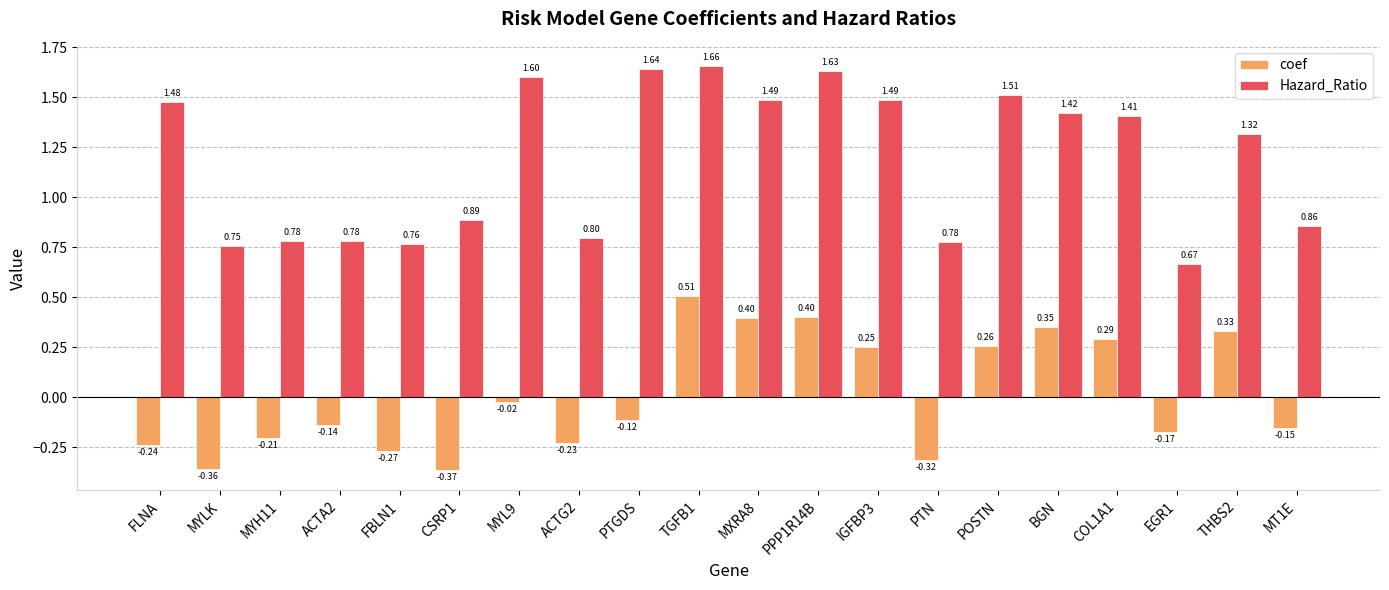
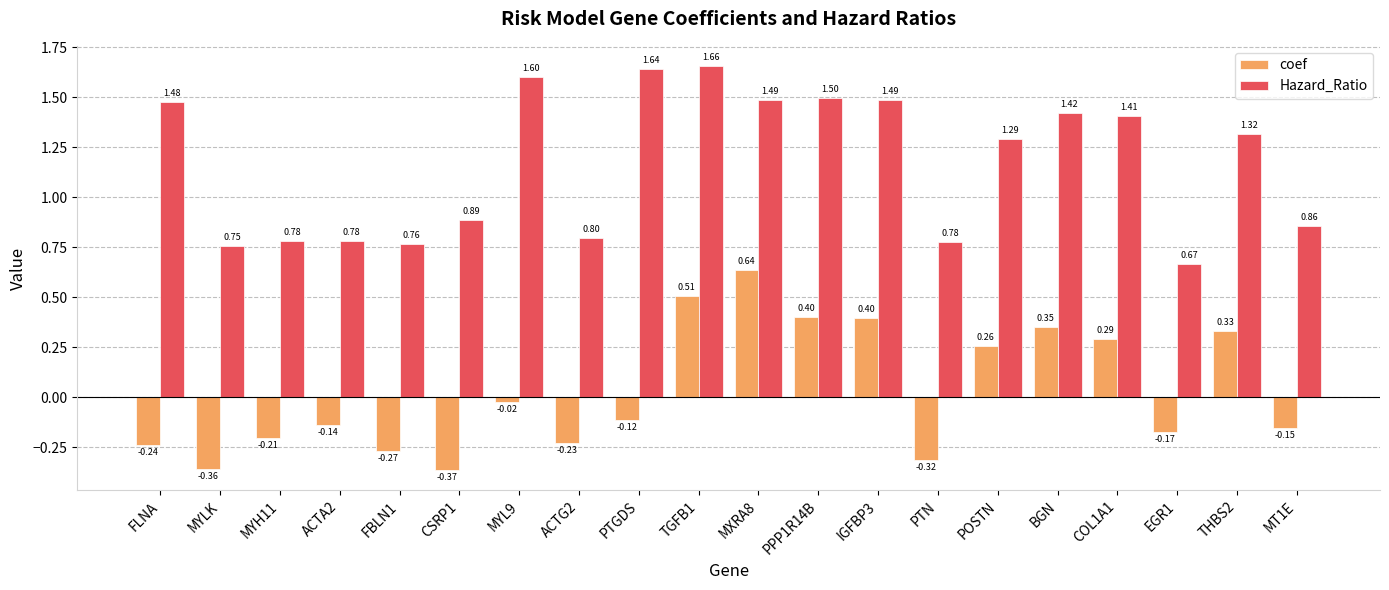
  {
    "coef": {
      "FLNA": -0.24,
      "MYLK": -0.36,
      "MYH11": -0.21,
      "ACTA2": -0.14,
      "FBLN1": -0.27,
      "CSRP1": -0.37,
      "MYL9": -0.02,
      "ACTG2": -0.23,
      "PTGDS": -0.12,
      "TGFB1": 0.51,
-     "MXRA8": 0.40,
+     "MXRA8": 0.64,
      "PPP1R14B": 0.40,
-     "IGFBP3": 0.25,
+     "IGFBP3": 0.40,
      "PTN": -0.32,
      "POSTN": 0.26,
      "BGN": 0.35,
      "COL1A1": 0.29,
      "EGR1": -0.17,
      "THBS2": 0.33,
      "MT1E": -0.15
    },
    "Hazard_Ratio": {
      "FLNA": 1.48,
      "MYLK": 0.75,
      "MYH11": 0.78,
      "ACTA2": 0.78,
      "FBLN1": 0.76,
      "CSRP1": 0.89,
      "MYL9": 1.60,
      "ACTG2": 0.80,
      "PTGDS": 1.64,
      "TGFB1": 1.66,
      "MXRA8": 1.49,
-     "PPP1R14B": 1.63,
+     "PPP1R14B": 1.50,
      "IGFBP3": 1.49,
      "PTN": 0.78,
-     "POSTN": 1.51,
+     "POSTN": 1.29,
      "BGN": 1.42,
      "COL1A1": 1.41,
      "EGR1": 0.67,
      "THBS2": 1.32,
      "MT1E": 0.86
    }
  }
